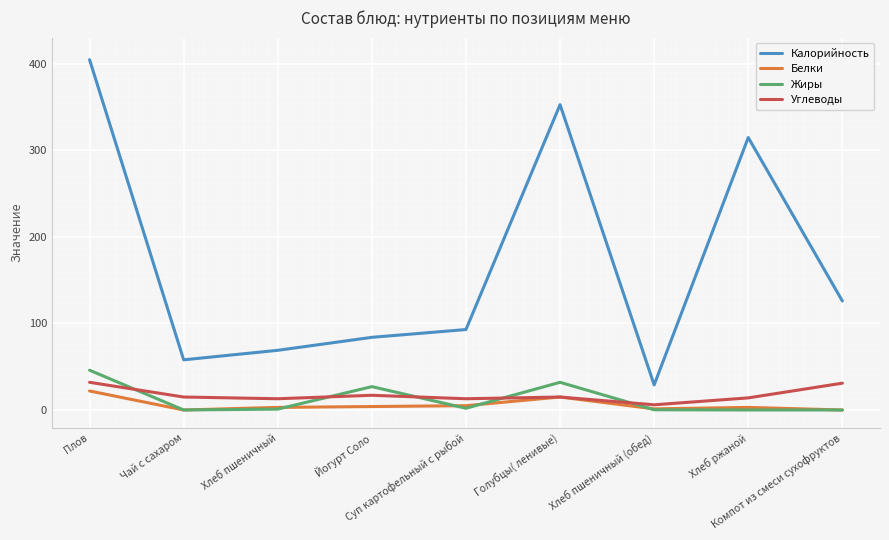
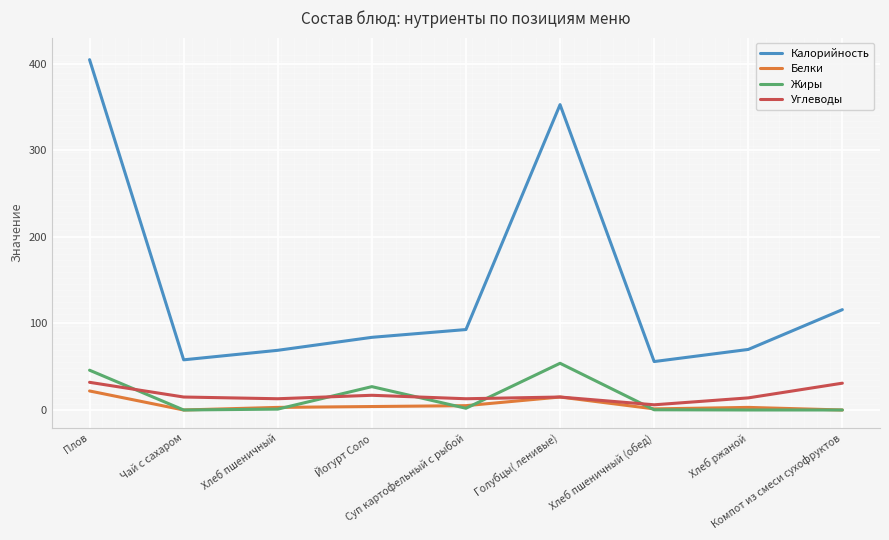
  {
    "Калорийность": {
      "Плов": 410,
      "Чай с сахаром": 60,
      "Хлеб пшеничный": 70,
      "Йогурт Соло": 80,
      "Суп картофельный с рыбой": 90,
      "Голубцы( ленивые)": 350,
-     "Хлеб пшеничный (обед)": 30,
-     "Хлеб ржаной": 320,
-     "Компот из смеси сухофруктов": 130
+     "Хлеб пшеничный (обед)": 60,
+     "Хлеб ржаной": 70,
+     "Компот из смеси сухофруктов": 120
    },
    "Жиры": {
      "Плов": 50,
      "Йогурт Соло": 30,
      "Суп картофельный с рыбой": 0,
-     "Голубцы( ленивые)": 30,
+     "Голубцы( ленивые)": 50,
      "Хлеб ржаной": 0
    }
  }
